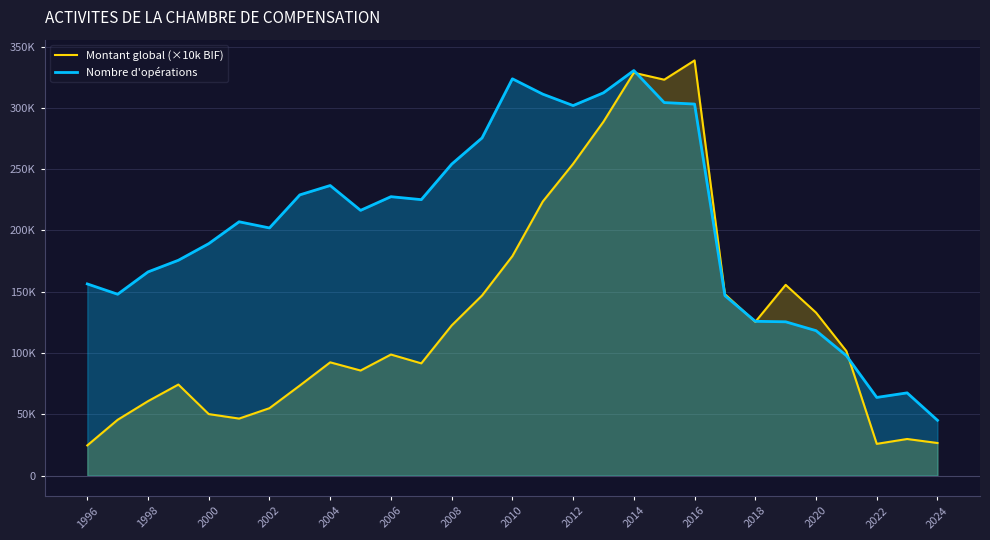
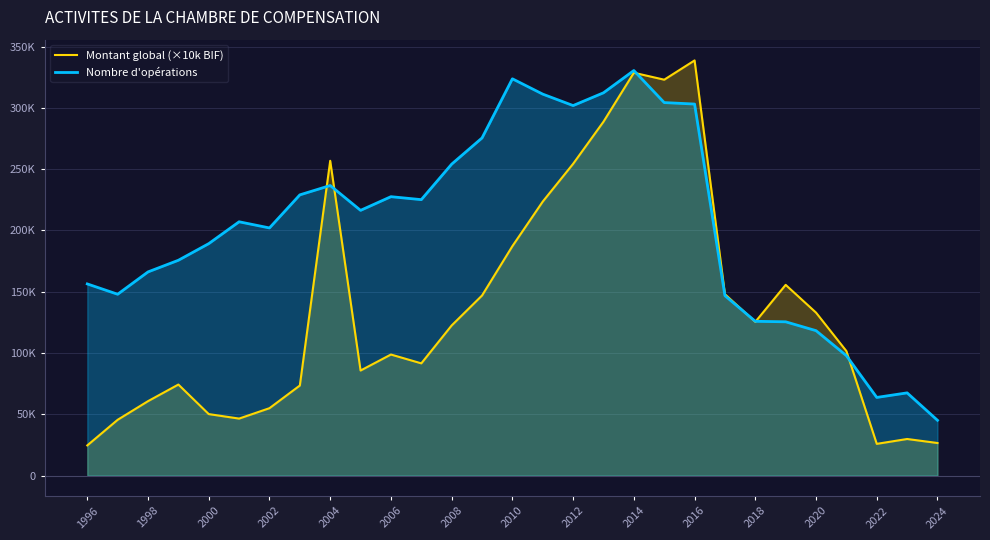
  {
    "Montant global (×10k BIF)": {
      "1996": 25000,
      "1998": 61000,
      "2000": 50000,
      "2002": 55000,
-     "2004": 92000,
+     "2004": 257000,
      "2006": 99000,
      "2008": 122000,
-     "2010": 179000,
+     "2010": 187000,
      "2012": 254000,
      "2016": 339000,
      "2020": 133000,
      "2022": 26000,
      "2024": 27000
    },
    "Nombre d'opérations": {
      "1996": 156000,
      "1998": 166000,
      "2000": 189000,
      "2002": 202000,
      "2004": 237000,
      "2006": 228000,
      "2008": 254000,
      "2010": 324000,
      "2012": 302000,
      "2016": 303000,
      "2020": 118000,
      "2022": 64000,
      "2024": 45000
    }
  }
